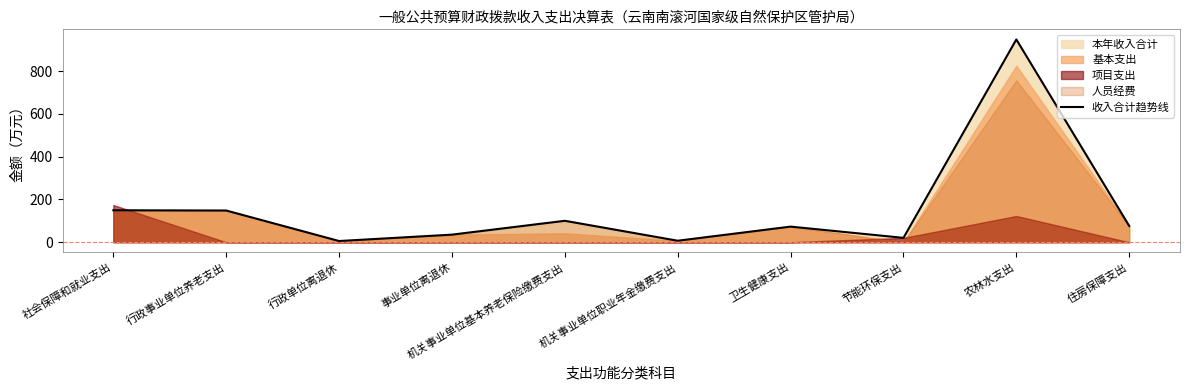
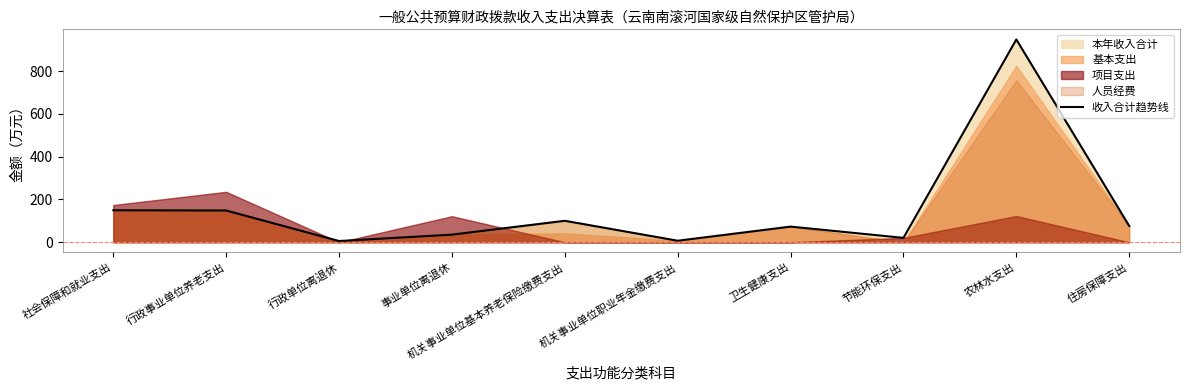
  {
    "基本支出": {
      "机关事业单位基本养老保险缴费支出": 40,
      "农林水支出": 830
    },
    "项目支出": {
      "社会保障和就业支出": 170,
-     "行政事业单位养老支出": 0,
-     "事业单位离退休": 0,
+     "行政事业单位养老支出": 240,
+     "事业单位离退休": 120,
      "机关事业单位基本养老保险缴费支出": 0,
      "卫生健康支出": 0,
      "农林水支出": 120,
      "住房保障支出": 0
    }
  }
